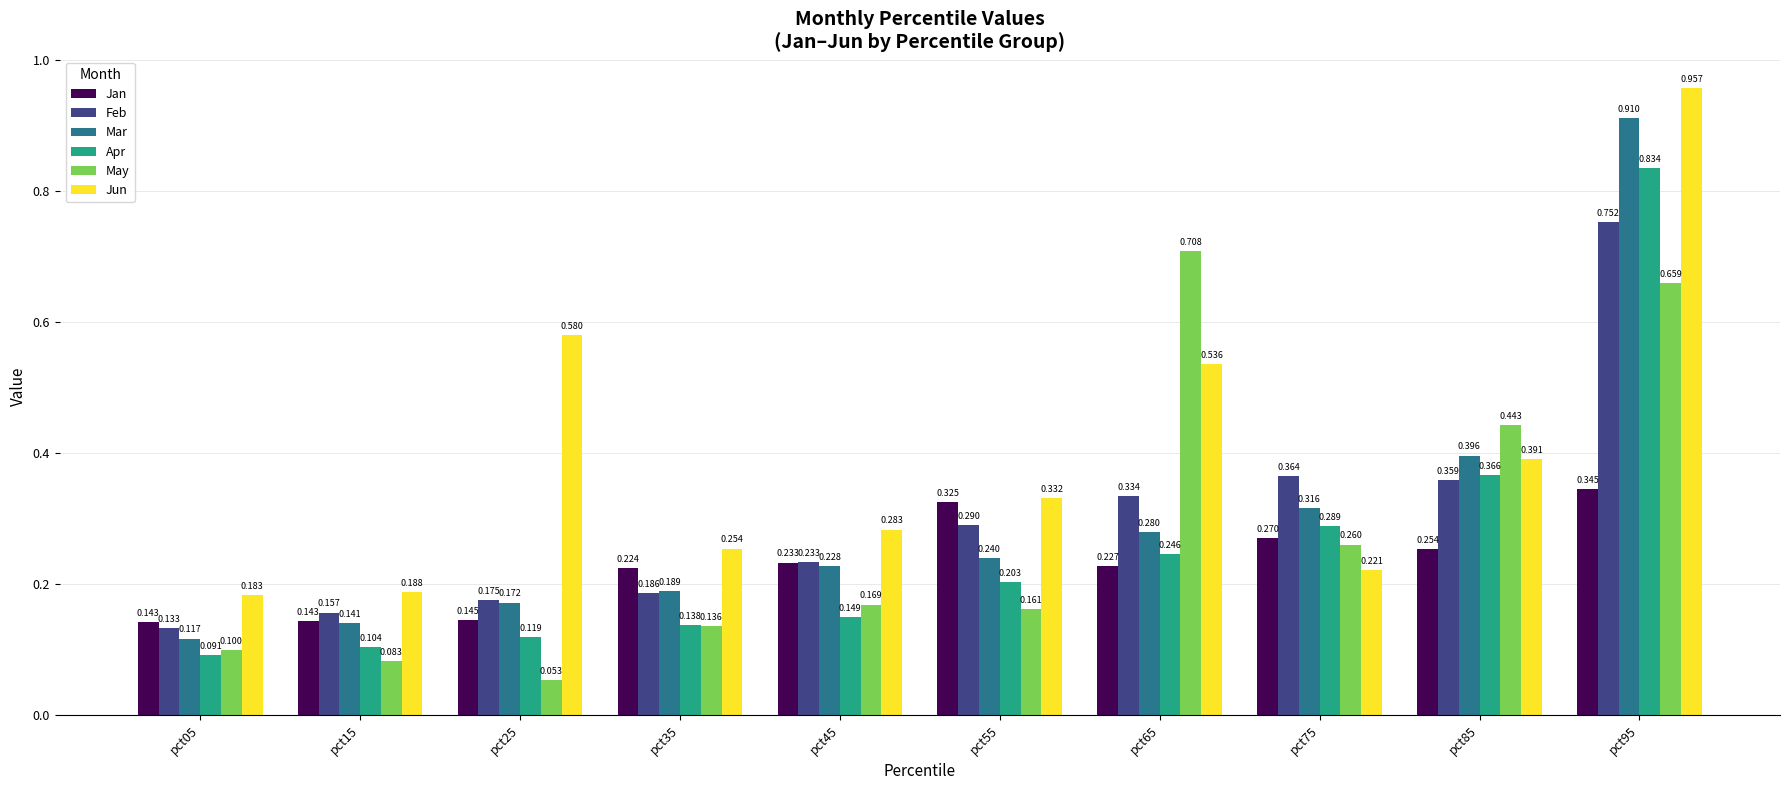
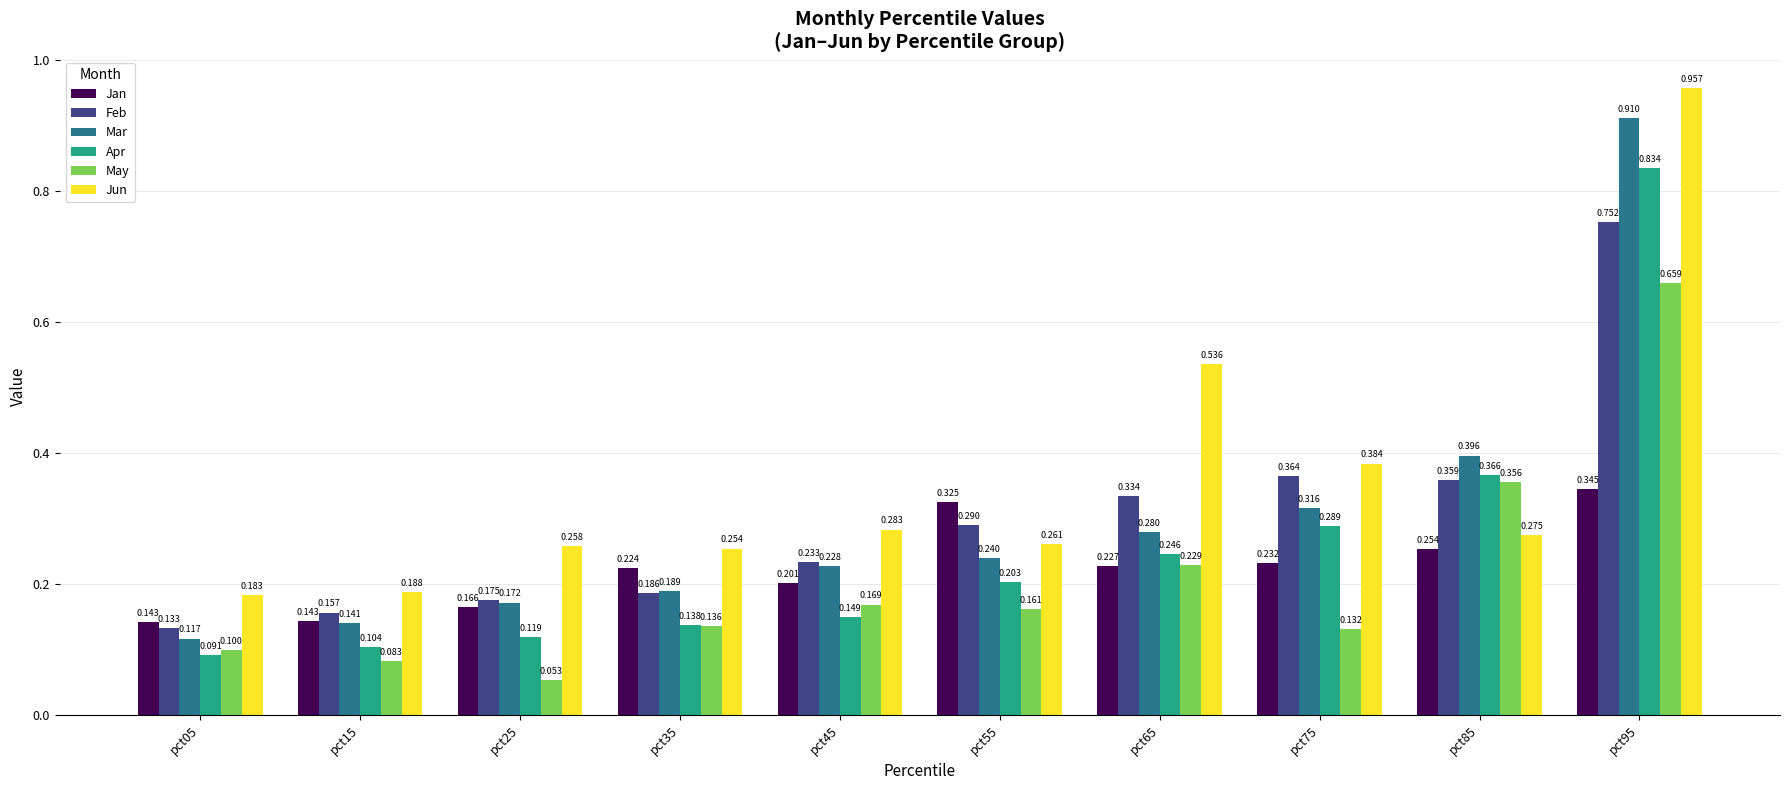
  {
    "Jan": {
      "pct05": 0.143,
      "pct15": 0.143,
-     "pct25": 0.145,
+     "pct25": 0.166,
      "pct35": 0.224,
-     "pct45": 0.233,
+     "pct45": 0.201,
      "pct55": 0.325,
      "pct65": 0.227,
-     "pct75": 0.270,
+     "pct75": 0.232,
      "pct85": 0.254,
      "pct95": 0.345
    },
    "May": {
      "pct05": 0.100,
      "pct15": 0.083,
      "pct25": 0.053,
      "pct35": 0.136,
      "pct45": 0.169,
      "pct55": 0.161,
-     "pct65": 0.708,
-     "pct75": 0.260,
-     "pct85": 0.443,
+     "pct65": 0.229,
+     "pct75": 0.132,
+     "pct85": 0.356,
      "pct95": 0.659
    },
    "Jun": {
      "pct05": 0.183,
      "pct15": 0.188,
-     "pct25": 0.580,
+     "pct25": 0.258,
      "pct35": 0.254,
      "pct45": 0.283,
-     "pct55": 0.332,
+     "pct55": 0.261,
      "pct65": 0.536,
-     "pct75": 0.221,
-     "pct85": 0.391,
+     "pct75": 0.384,
+     "pct85": 0.275,
      "pct95": 0.957
    }
  }
